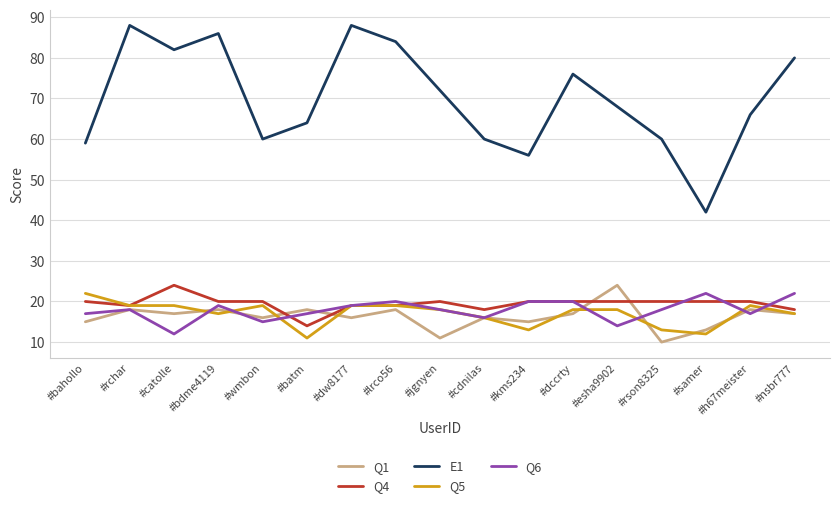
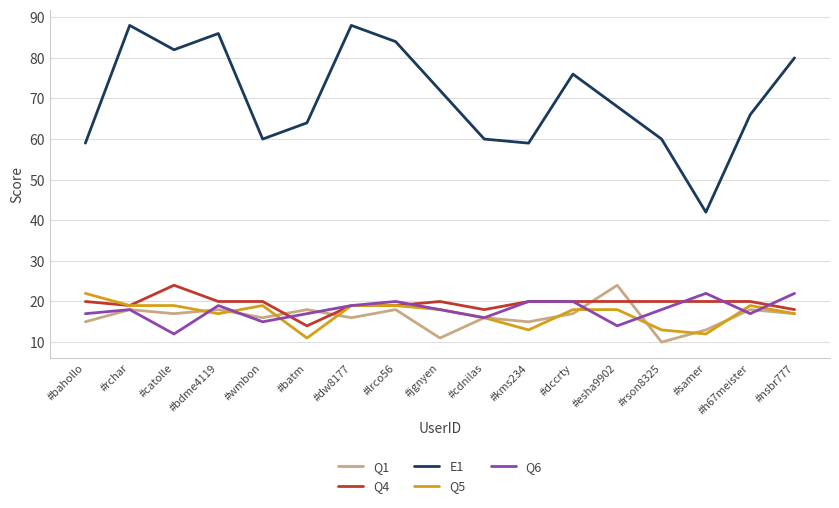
  {
    "Q1": {
      "#bahollo": 15,
      "#catolle": 17,
      "#bdme4119": 18,
      "#wmbon": 16,
      "#batm": 18,
      "#dw8177": 16,
      "#lrco56": 18,
      "#jgnyen": 11,
      "#kms234": 15,
      "#dccrty": 17,
      "#esha9902": 24,
      "#rson8325": 10,
      "#samer": 13,
      "#h67meister": 18
    },
    "Q4": {
      "#bahollo": 20,
      "#catolle": 24,
      "#bdme4119": 20,
      "#wmbon": 20,
      "#batm": 14,
      "#jgnyen": 20,
      "#cdnilas": 18,
      "#esha9902": 20,
      "#rson8325": 20,
      "#samer": 20,
      "#h67meister": 20,
      "#nsbr777": 18
    },
    "E1": {
      "#bahollo": 59,
      "#rchar": 88,
      "#catolle": 82,
      "#bdme4119": 86,
      "#wmbon": 60,
      "#batm": 64,
      "#dw8177": 88,
      "#lrco56": 84,
      "#jgnyen": 72,
      "#cdnilas": 60,
-     "#kms234": 56,
+     "#kms234": 59,
      "#dccrty": 76,
      "#esha9902": 68,
      "#rson8325": 60,
      "#samer": 42,
      "#h67meister": 66,
      "#nsbr777": 80
    },
    "Q5": {
      "#bahollo": 22,
      "#catolle": 19,
      "#bdme4119": 17,
      "#wmbon": 19,
      "#batm": 11,
      "#kms234": 13,
      "#dccrty": 18,
      "#esha9902": 18,
      "#rson8325": 13,
      "#samer": 12,
      "#h67meister": 19
    },
    "Q6": {
      "#bahollo": 17,
      "#catolle": 12,
      "#bdme4119": 19,
      "#wmbon": 15,
      "#batm": 17,
      "#lrco56": 20,
      "#esha9902": 14,
      "#rson8325": 18,
      "#samer": 22,
      "#h67meister": 17,
      "#nsbr777": 22
    }
  }
